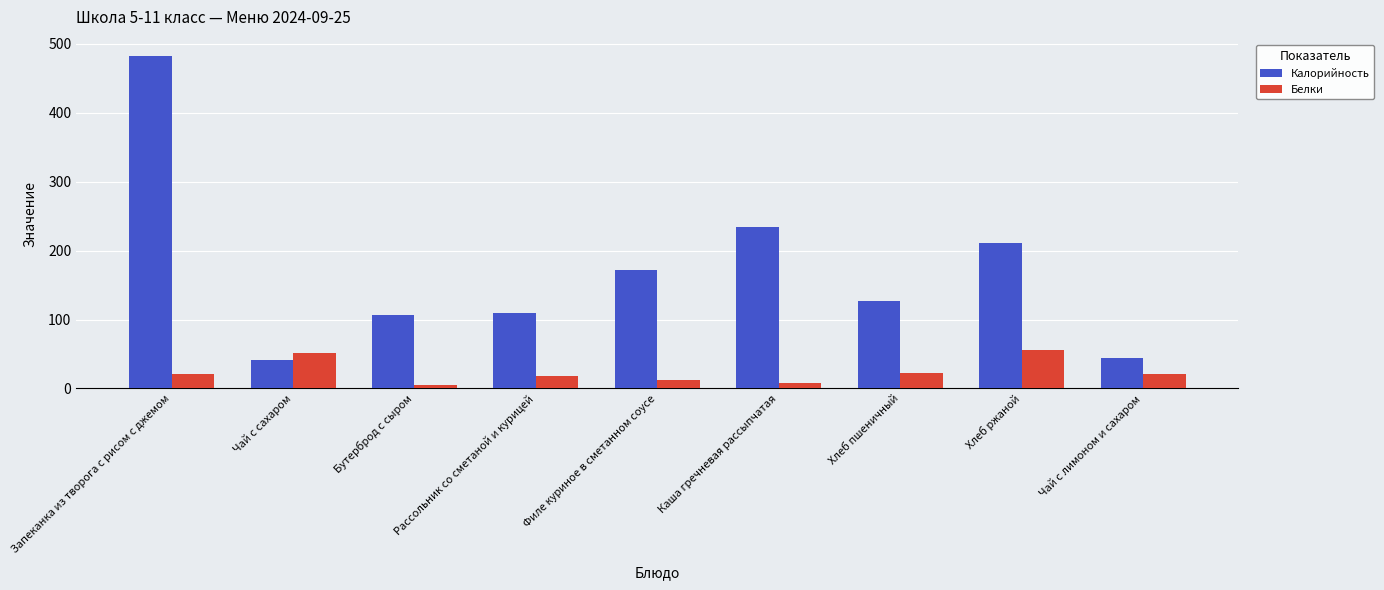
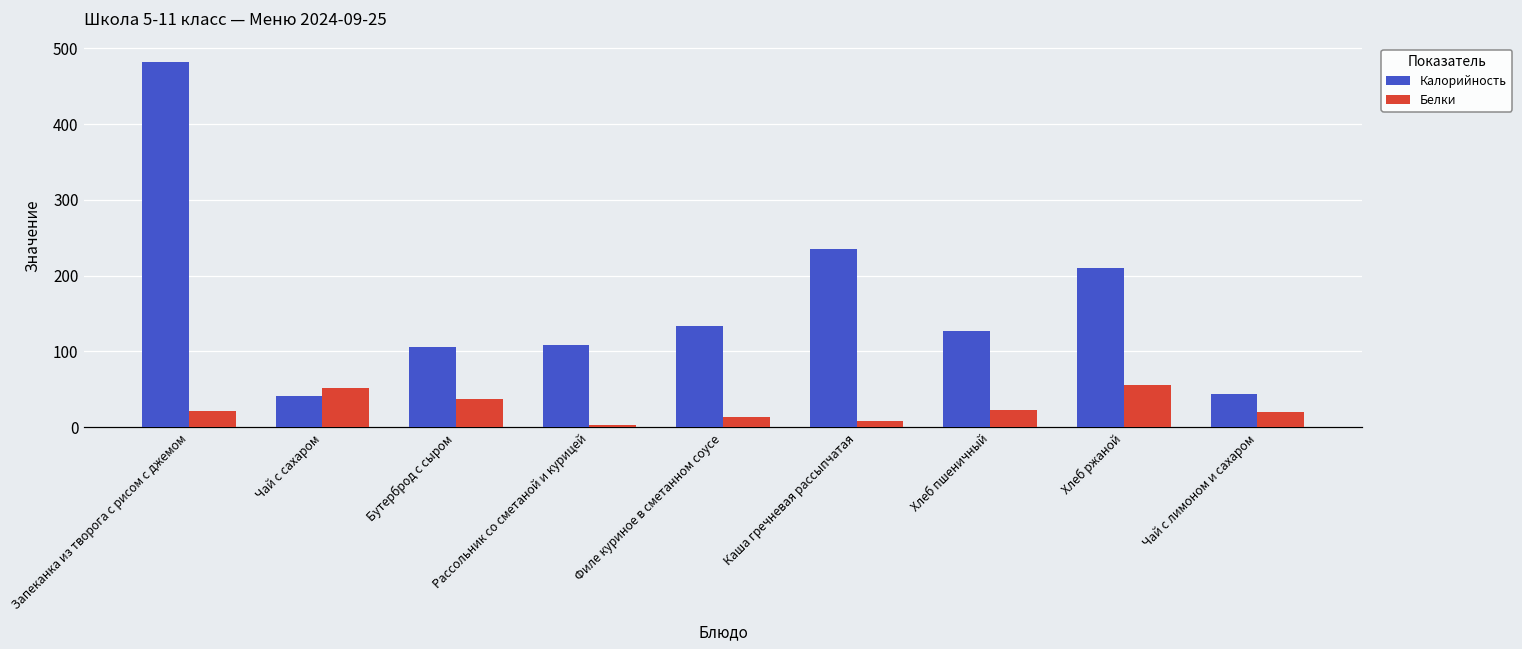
  {
    "Калорийность": {
      "Запеканка из творога с рисом с джемом": 480,
      "Чай с сахаром": 40,
      "Бутерброд с сыром": 110,
      "Рассольник со сметаной и курицей": 110,
-     "Филе куриное в сметанном соусе": 170,
+     "Филе куриное в сметанном соусе": 130,
      "Каша гречневая рассыпчатая": 230,
      "Хлеб пшеничный": 130,
      "Хлеб ржаной": 210,
      "Чай с лимоном и сахаром": 40
    },
    "Белки": {
      "Запеканка из творога с рисом с джемом": 20,
      "Чай с сахаром": 50,
-     "Бутерброд с сыром": 0,
-     "Рассольник со сметаной и курицей": 20,
+     "Бутерброд с сыром": 40,
+     "Рассольник со сметаной и курицей": 0,
      "Филе куриное в сметанном соусе": 10,
      "Каша гречневая рассыпчатая": 10,
      "Хлеб пшеничный": 20,
      "Хлеб ржаной": 60,
      "Чай с лимоном и сахаром": 20
    }
  }
